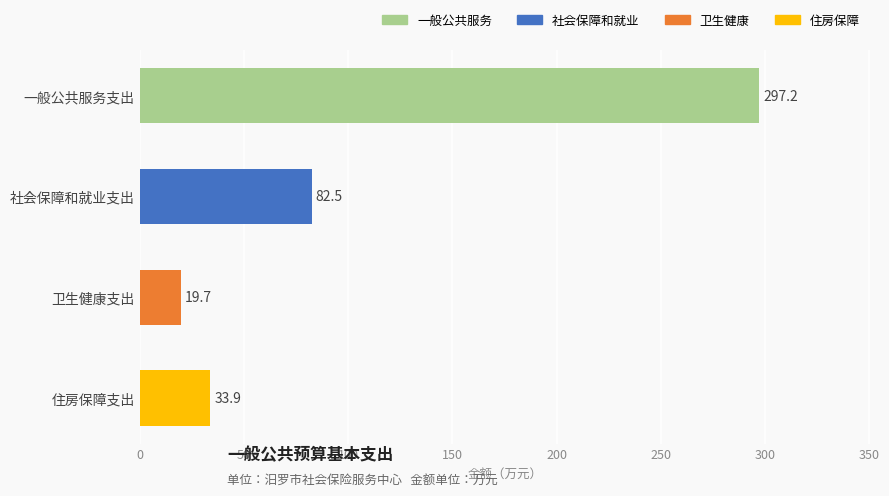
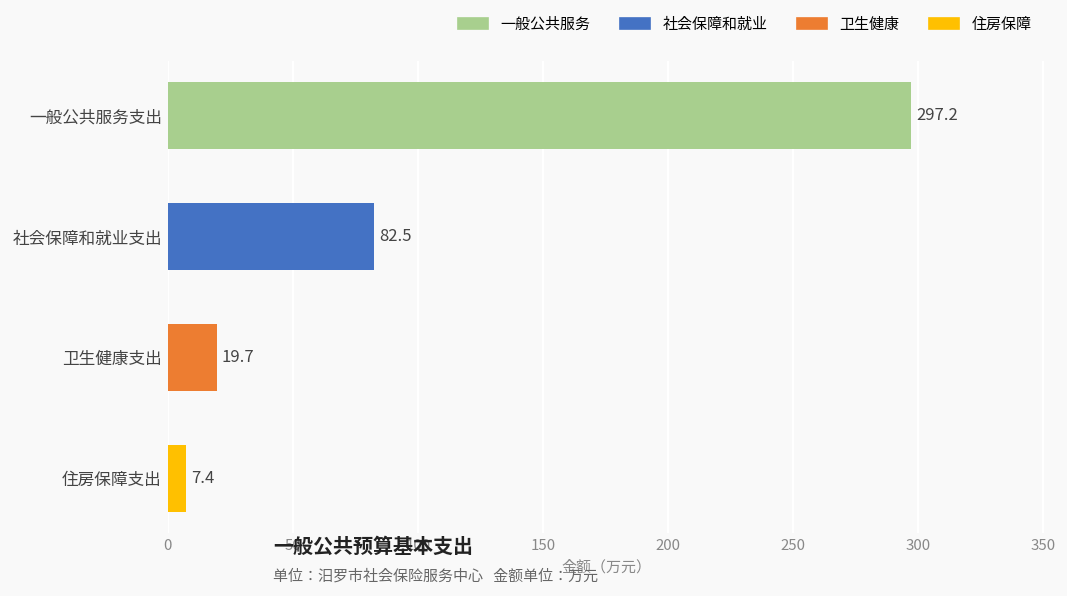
  {
    "一般公共服务支出": 297.2,
    "社会保障和就业支出": 82.5,
    "卫生健康支出": 19.7,
-   "住房保障支出": 33.9
+   "住房保障支出": 7.4
  }
